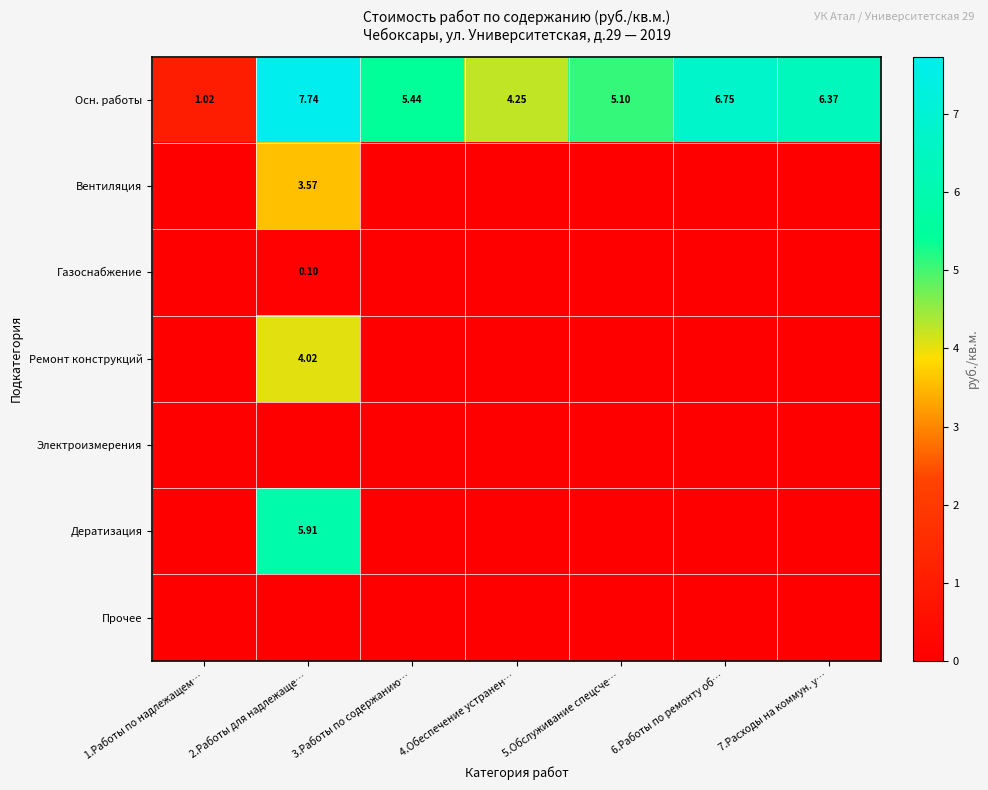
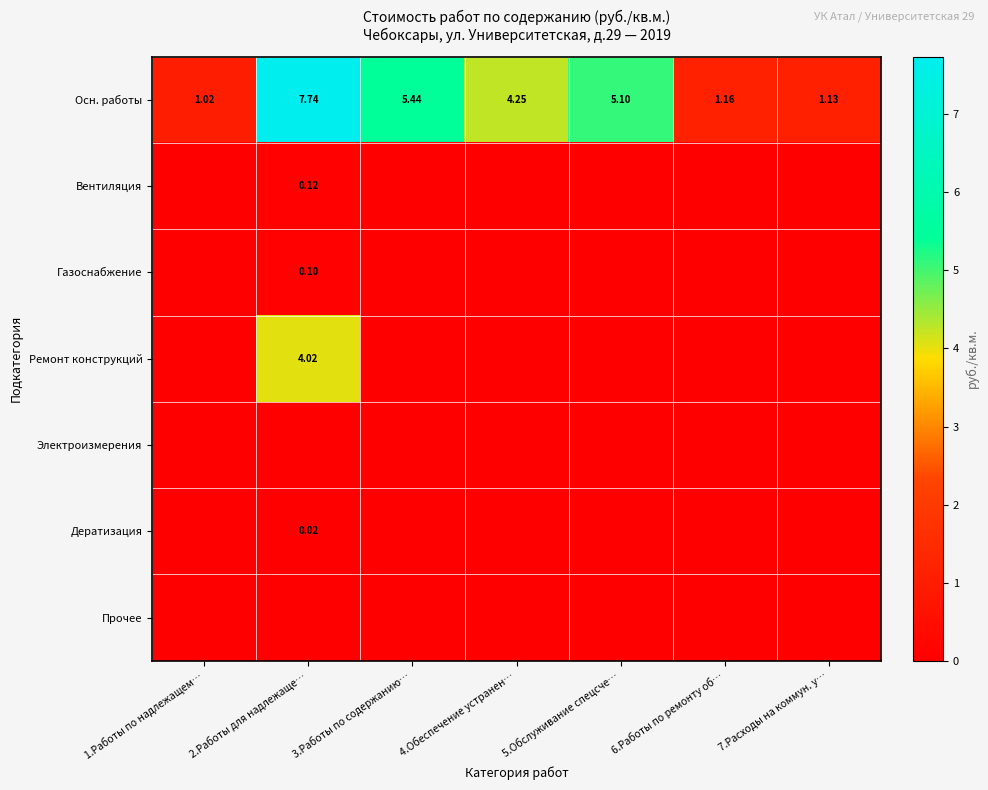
  {
    "Осн. работы": {
      "1.Работы по надлежащем…": 1.02,
      "2.Работы для надлежаще…": 7.74,
      "3.Работы по содержанию…": 5.44,
      "4.Обеспечение устранен…": 4.25,
      "5.Обслуживание спецсче…": 5.10,
-     "6.Работы по ремонту об…": 6.75,
-     "7.Расходы на коммун. у…": 6.37
+     "6.Работы по ремонту об…": 1.16,
+     "7.Расходы на коммун. у…": 1.13
    },
    "Вентиляция": {
-     "2.Работы для надлежаще…": 3.57
+     "2.Работы для надлежаще…": 0.12
    },
    "Газоснабжение": {
      "2.Работы для надлежаще…": 0.10
    },
    "Ремонт конструкций": {
      "2.Работы для надлежаще…": 4.02
    },
    "Дератизация": {
-     "2.Работы для надлежаще…": 5.91
+     "2.Работы для надлежаще…": 0.02
    }
  }
